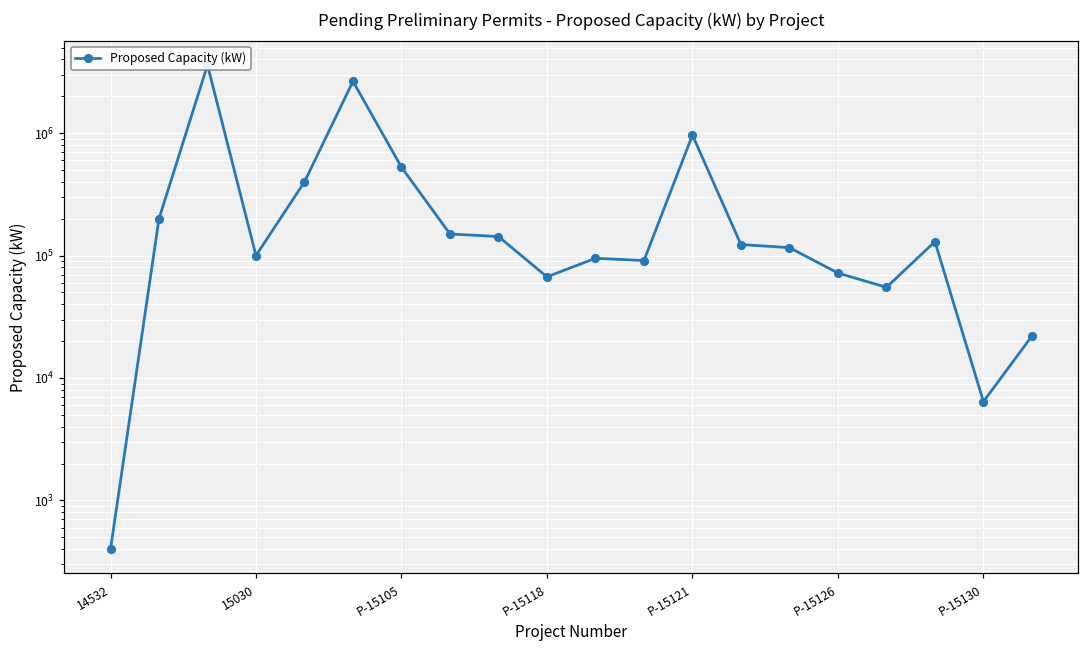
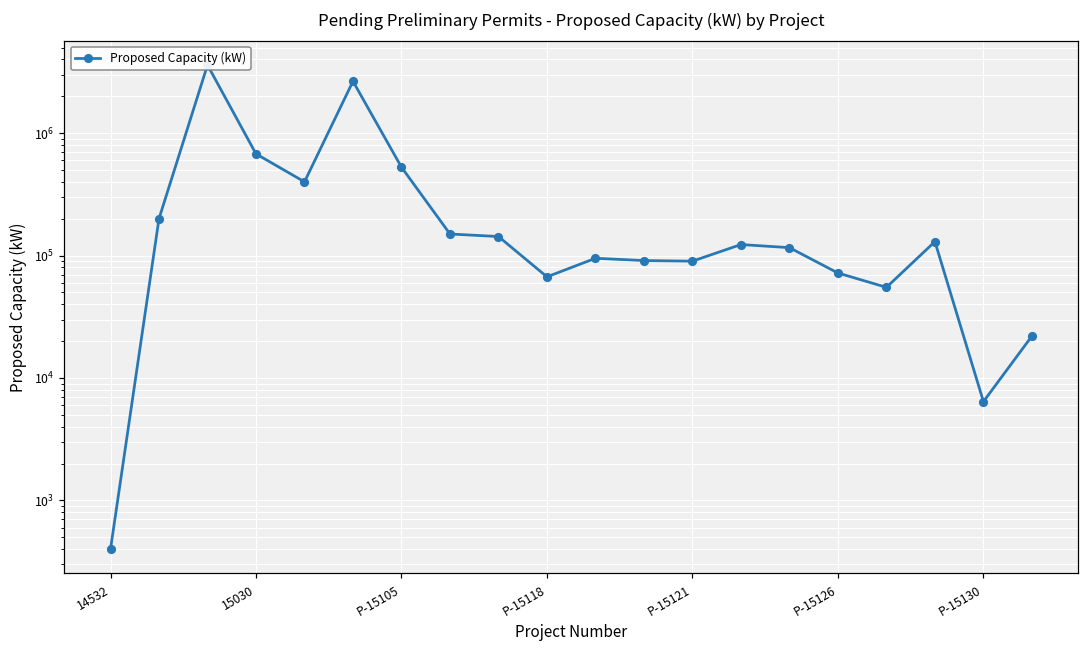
  {
    "14532": 400,
-   "15030": 100000,
+   "15030": 700000,
    "P-15105": 500000,
    "P-15118": 70000,
-   "P-15121": 1000000,
+   "P-15121": 90000,
    "P-15126": 70000,
    "P-15130": 6000
  }
